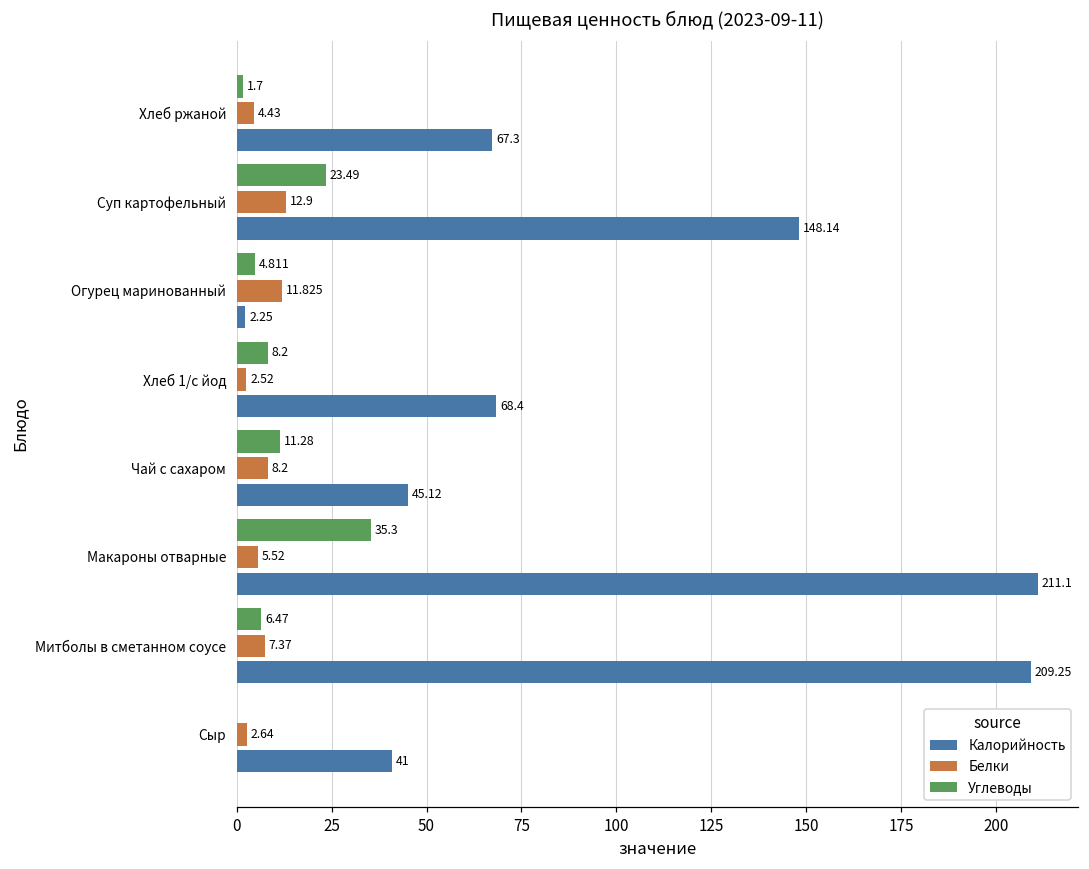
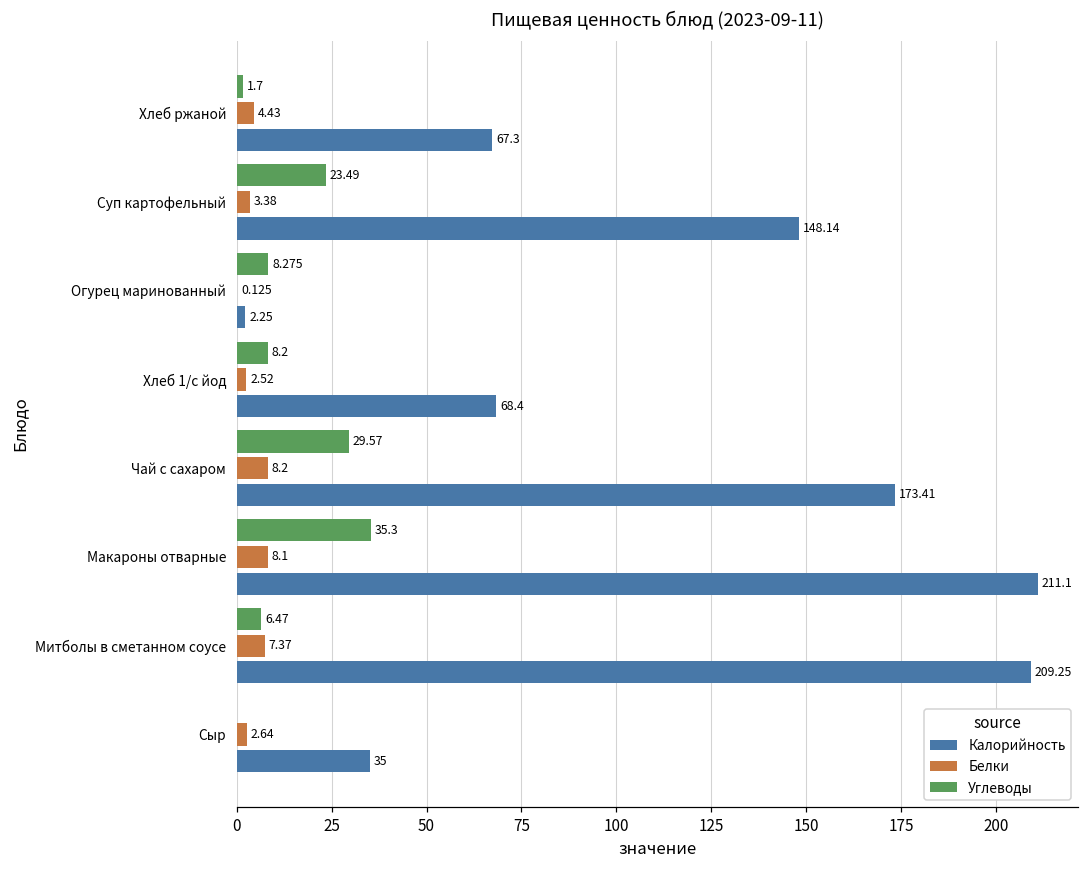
  {
    "Калорийность": {
      "Хлеб ржаной": 67.3,
      "Суп картофельный": 148.14,
      "Огурец маринованный": 2.25,
      "Хлеб 1/с йод": 68.4,
-     "Чай с сахаром": 45.12,
+     "Чай с сахаром": 173.41,
      "Макароны отварные": 211.1,
      "Митболы в сметанном соусе": 209.25,
-     "Сыр": 41
+     "Сыр": 35
    },
    "Белки": {
      "Хлеб ржаной": 4.43,
-     "Суп картофельный": 12.9,
-     "Огурец маринованный": 11.825,
+     "Суп картофельный": 3.38,
+     "Огурец маринованный": 0.125,
      "Хлеб 1/с йод": 2.52,
      "Чай с сахаром": 8.2,
-     "Макароны отварные": 5.52,
+     "Макароны отварные": 8.1,
      "Митболы в сметанном соусе": 7.37,
      "Сыр": 2.64
    },
    "Углеводы": {
      "Хлеб ржаной": 1.7,
      "Суп картофельный": 23.49,
-     "Огурец маринованный": 4.811,
+     "Огурец маринованный": 8.275,
      "Хлеб 1/с йод": 8.2,
-     "Чай с сахаром": 11.28,
+     "Чай с сахаром": 29.57,
      "Макароны отварные": 35.3,
      "Митболы в сметанном соусе": 6.47
    }
  }
